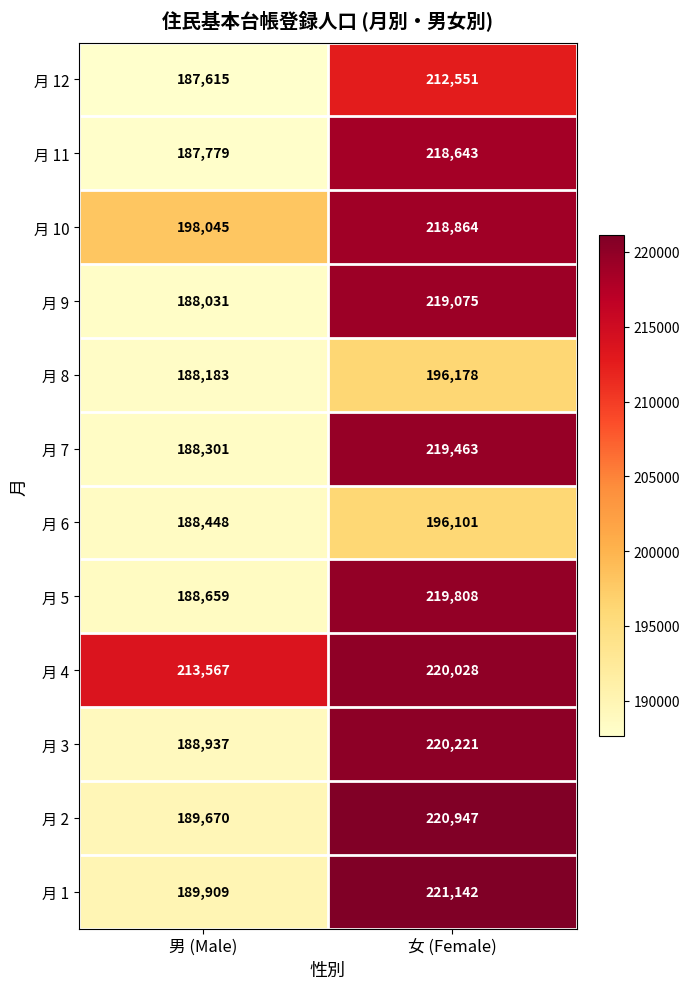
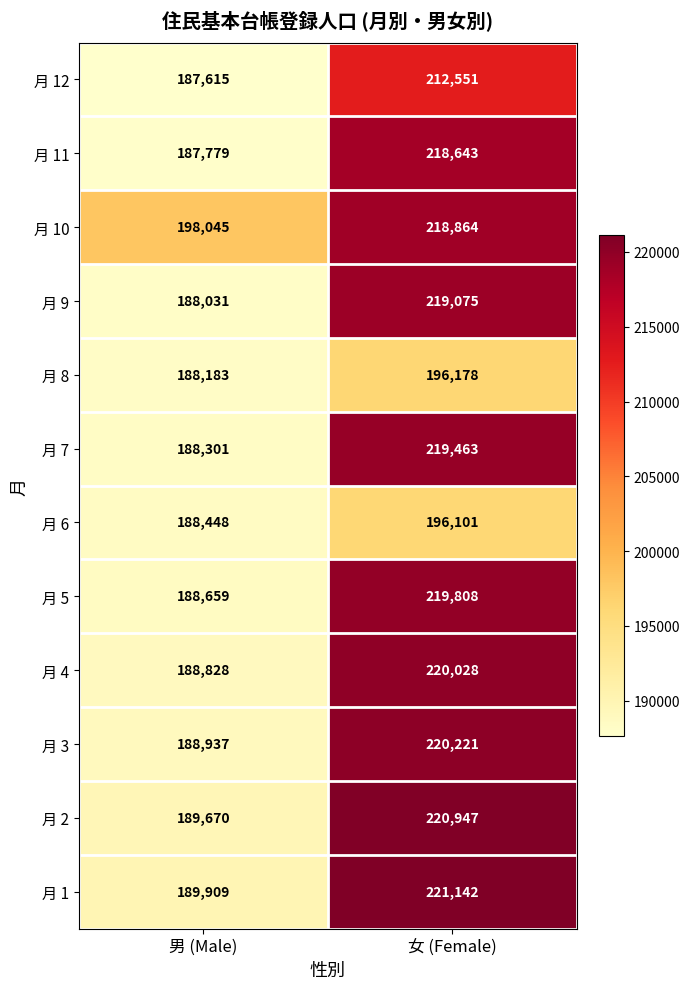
  {
    "月 12": {
      "男 (Male)": "187,615",
      "女 (Female)": "212,551"
    },
    "月 11": {
      "男 (Male)": "187,779",
      "女 (Female)": "218,643"
    },
    "月 10": {
      "男 (Male)": "198,045",
      "女 (Female)": "218,864"
    },
    "月 9": {
      "男 (Male)": "188,031",
      "女 (Female)": "219,075"
    },
    "月 8": {
      "男 (Male)": "188,183",
      "女 (Female)": "196,178"
    },
    "月 7": {
      "男 (Male)": "188,301",
      "女 (Female)": "219,463"
    },
    "月 6": {
      "男 (Male)": "188,448",
      "女 (Female)": "196,101"
    },
    "月 5": {
      "男 (Male)": "188,659",
      "女 (Female)": "219,808"
    },
    "月 4": {
-     "男 (Male)": "213,567",
+     "男 (Male)": "188,828",
      "女 (Female)": "220,028"
    },
    "月 3": {
      "男 (Male)": "188,937",
      "女 (Female)": "220,221"
    },
    "月 2": {
      "男 (Male)": "189,670",
      "女 (Female)": "220,947"
    },
    "月 1": {
      "男 (Male)": "189,909",
      "女 (Female)": "221,142"
    }
  }
